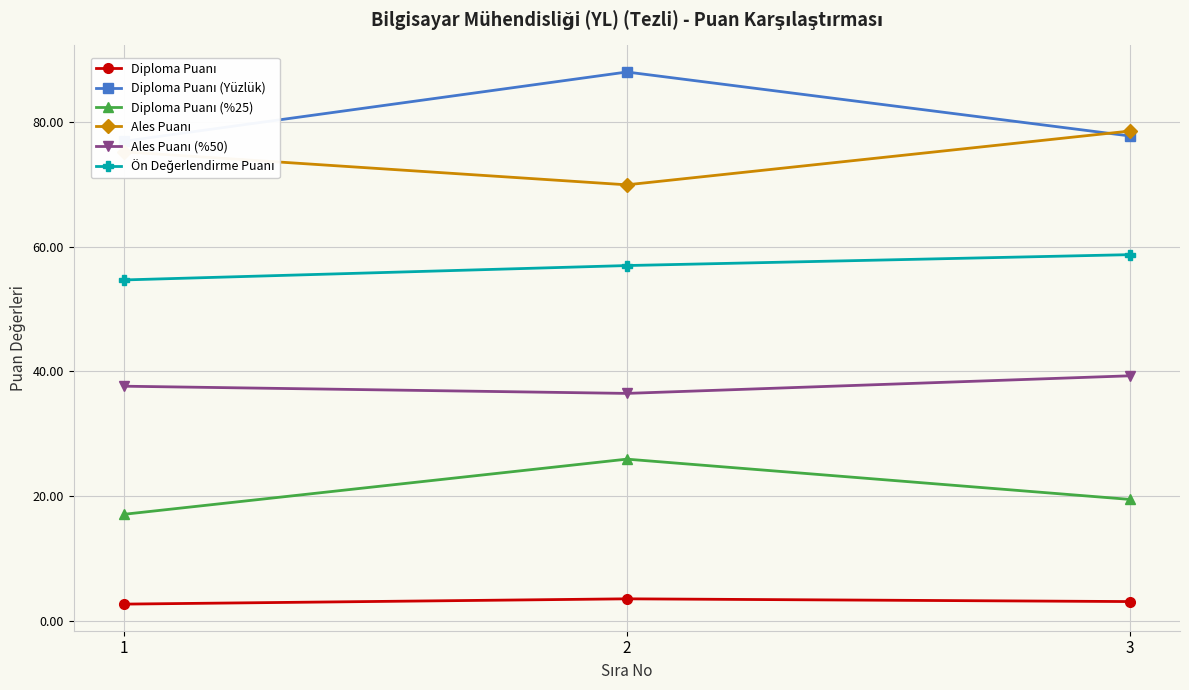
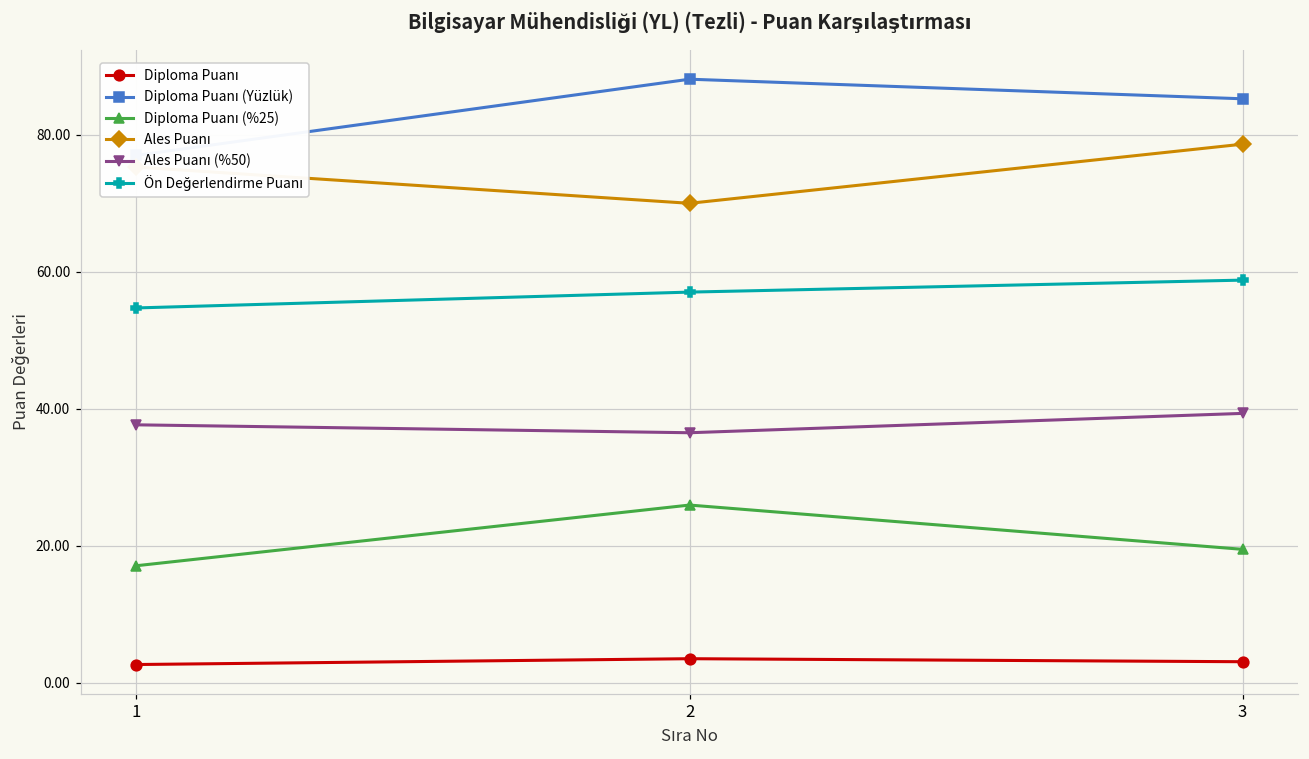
  {
    "Diploma Puanı": {
      "1": 3,
      "2": 3,
      "3": 3
    },
    "Diploma Puanı (Yüzlük)": {
      "2": 88,
-     "3": 78
+     "3": 85
    },
    "Diploma Puanı (%25)": {
      "1": 17,
      "2": 26,
      "3": 19
    },
    "Ales Puanı": {
      "2": 70,
      "3": 79
    },
    "Ales Puanı (%50)": {
      "1": 38,
      "2": 36,
      "3": 39
    },
    "Ön Değerlendirme Puanı": {
      "1": 55,
      "2": 57,
      "3": 59
    }
  }
